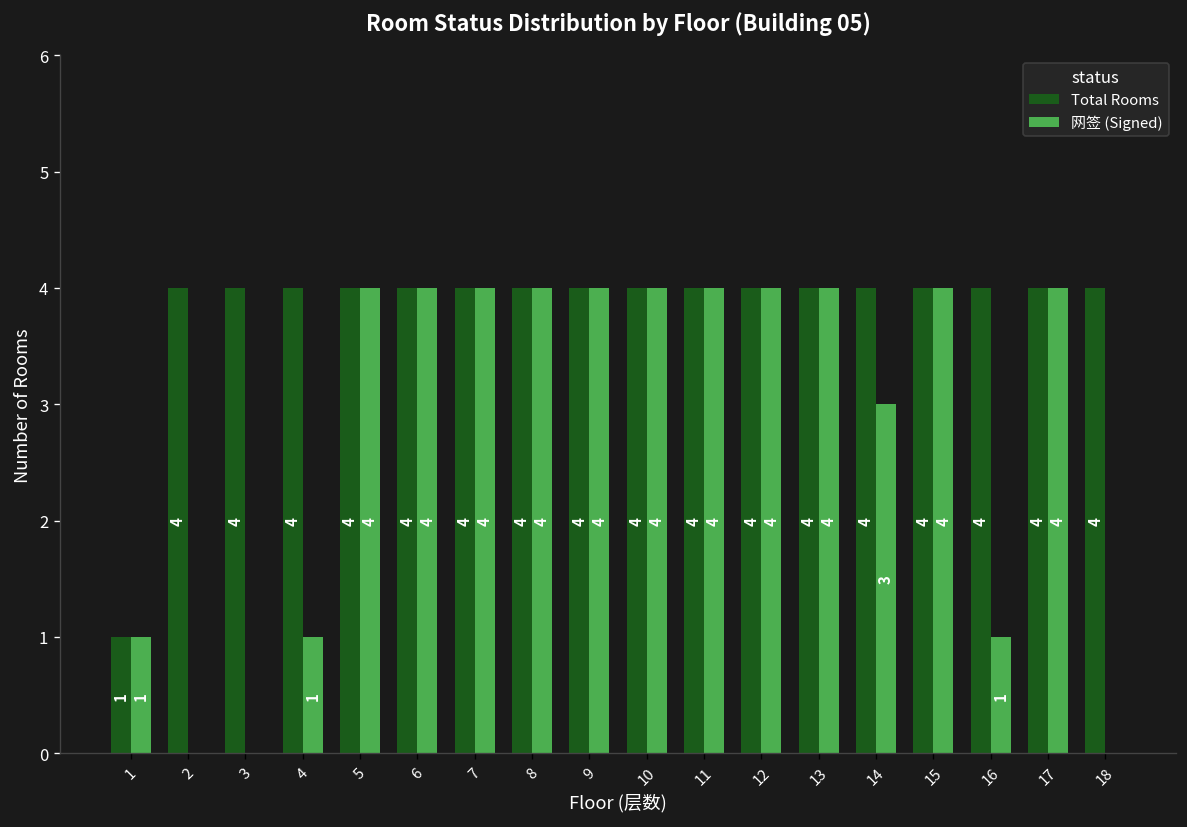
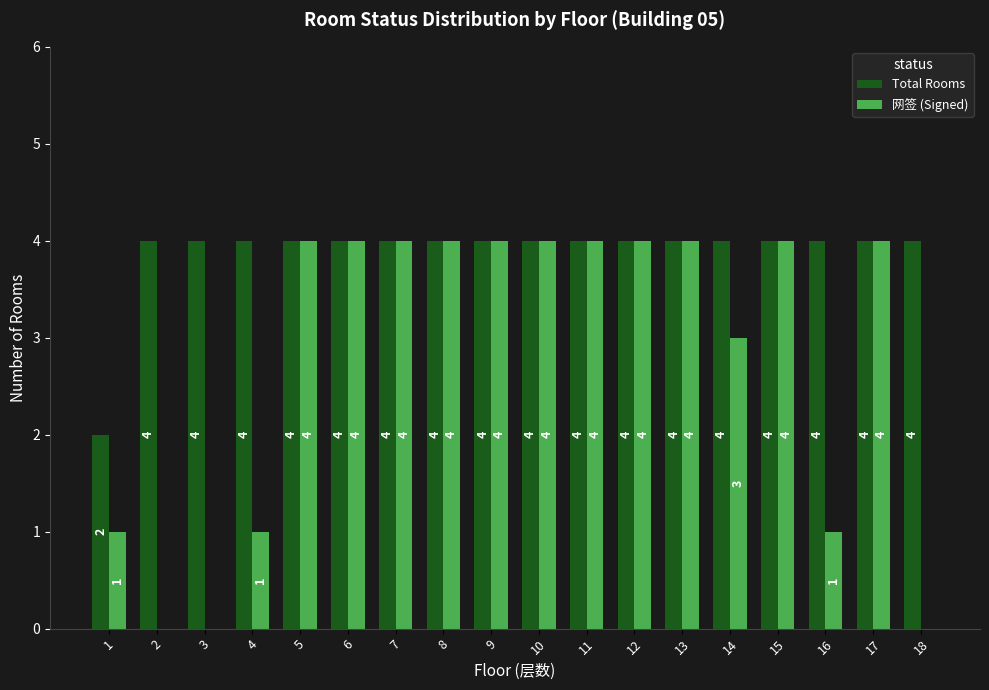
  {
    "Total Rooms": {
-     "1": 1,
+     "1": 2,
      "2": 4,
      "3": 4,
      "4": 4,
      "5": 4,
      "6": 4,
      "7": 4,
      "8": 4,
      "9": 4,
      "10": 4,
      "11": 4,
      "12": 4,
      "13": 4,
      "14": 4,
      "15": 4,
      "16": 4,
      "17": 4,
      "18": 4
    },
    "网签 (Signed)": {
      "1": 1,
      "4": 1,
      "5": 4,
      "6": 4,
      "7": 4,
      "8": 4,
      "9": 4,
      "10": 4,
      "11": 4,
      "12": 4,
      "13": 4,
      "14": 3,
      "15": 4,
      "16": 1,
      "17": 4
    }
  }
